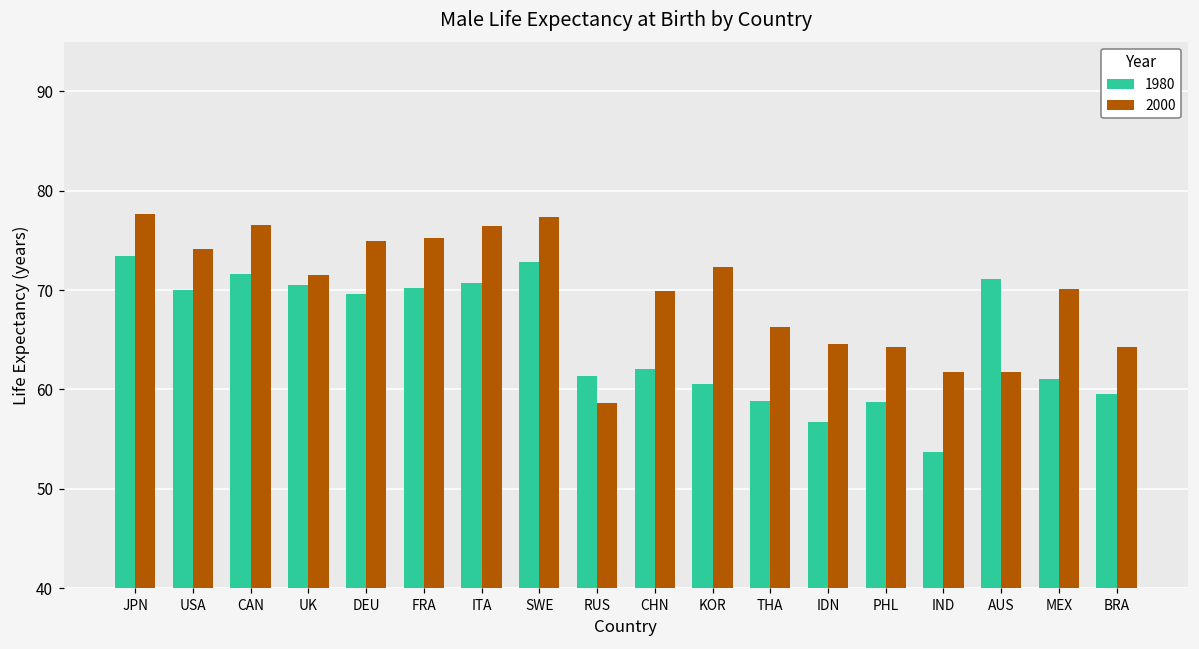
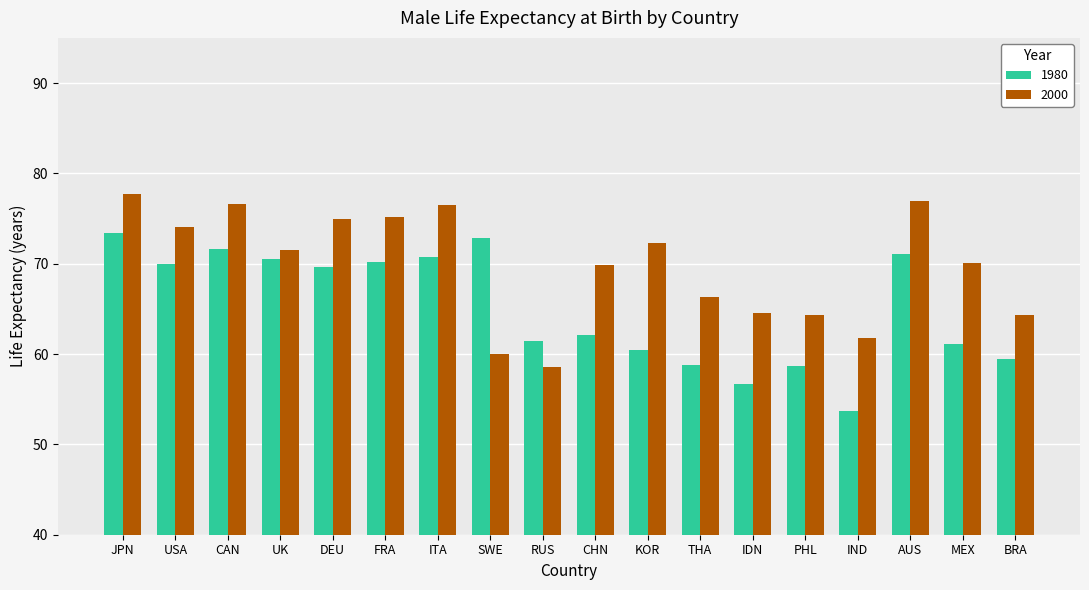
  {
    "1980": {
      "JPN": 73,
      "USA": 70,
      "CAN": 72,
      "UK": 71,
      "DEU": 70,
      "FRA": 70,
      "ITA": 71,
      "SWE": 73,
      "RUS": 61,
      "CHN": 62,
      "KOR": 61,
      "THA": 59,
      "IDN": 57,
      "PHL": 59,
      "IND": 54,
      "AUS": 71,
      "MEX": 61,
      "BRA": 60
    },
    "2000": {
      "JPN": 78,
      "USA": 74,
      "CAN": 77,
      "UK": 72,
      "DEU": 75,
      "FRA": 75,
      "ITA": 77,
-     "SWE": 77,
+     "SWE": 60,
      "RUS": 59,
      "CHN": 70,
      "KOR": 72,
      "THA": 66,
      "IDN": 65,
      "PHL": 64,
      "IND": 62,
-     "AUS": 62,
+     "AUS": 77,
      "MEX": 70,
      "BRA": 64
    }
  }
